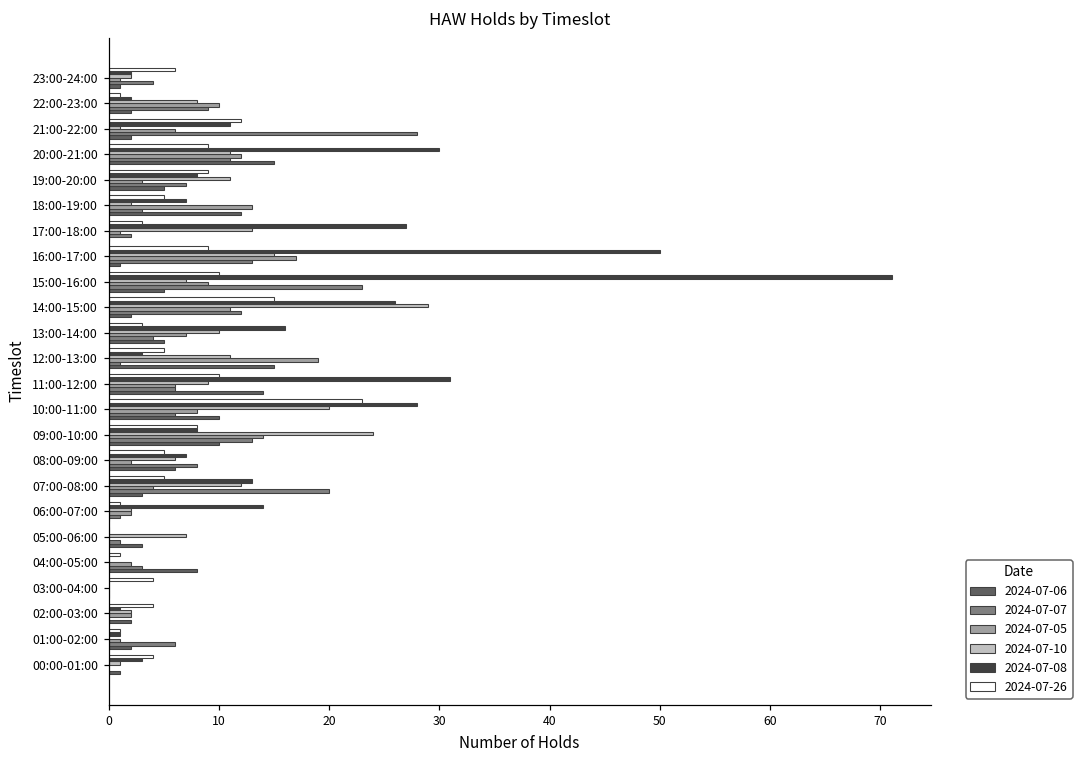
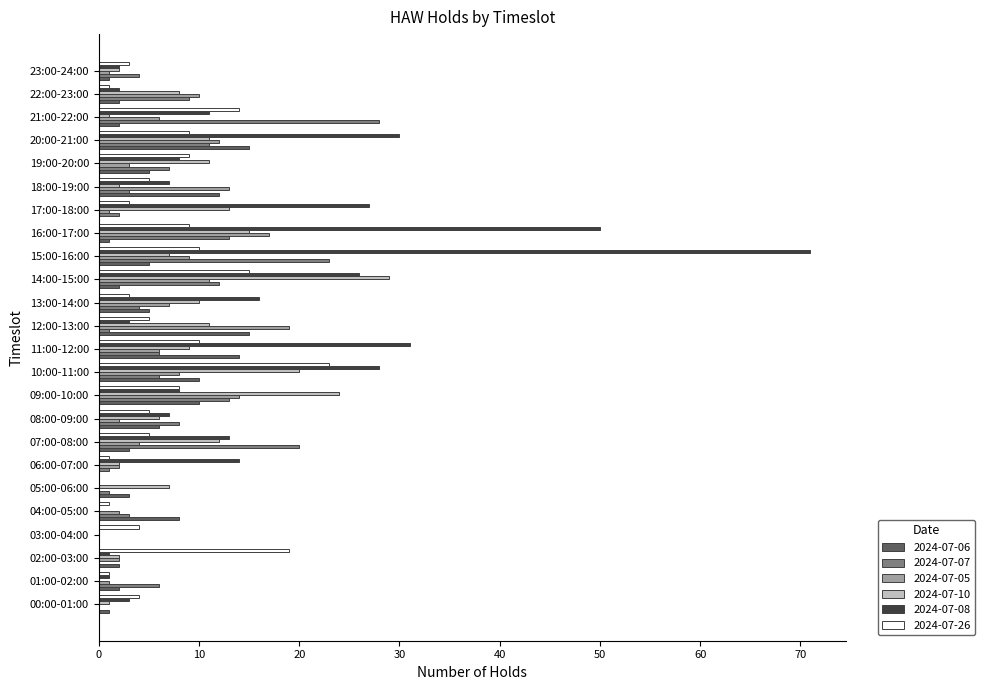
  {
    "2024-07-26": {
-     "23:00-24:00": 6,
+     "23:00-24:00": 3,
      "22:00-23:00": 1,
-     "21:00-22:00": 12,
+     "21:00-22:00": 14,
      "20:00-21:00": 9,
      "19:00-20:00": 9,
      "18:00-19:00": 5,
      "17:00-18:00": 3,
      "16:00-17:00": 9,
      "15:00-16:00": 10,
      "14:00-15:00": 15,
      "13:00-14:00": 3,
      "12:00-13:00": 5,
      "11:00-12:00": 10,
      "10:00-11:00": 23,
      "09:00-10:00": 8,
      "08:00-09:00": 5,
      "07:00-08:00": 5,
      "06:00-07:00": 1,
      "05:00-06:00": 0,
      "04:00-05:00": 1,
      "03:00-04:00": 4,
-     "02:00-03:00": 4,
+     "02:00-03:00": 19,
      "01:00-02:00": 1,
      "00:00-01:00": 4
    }
  }
